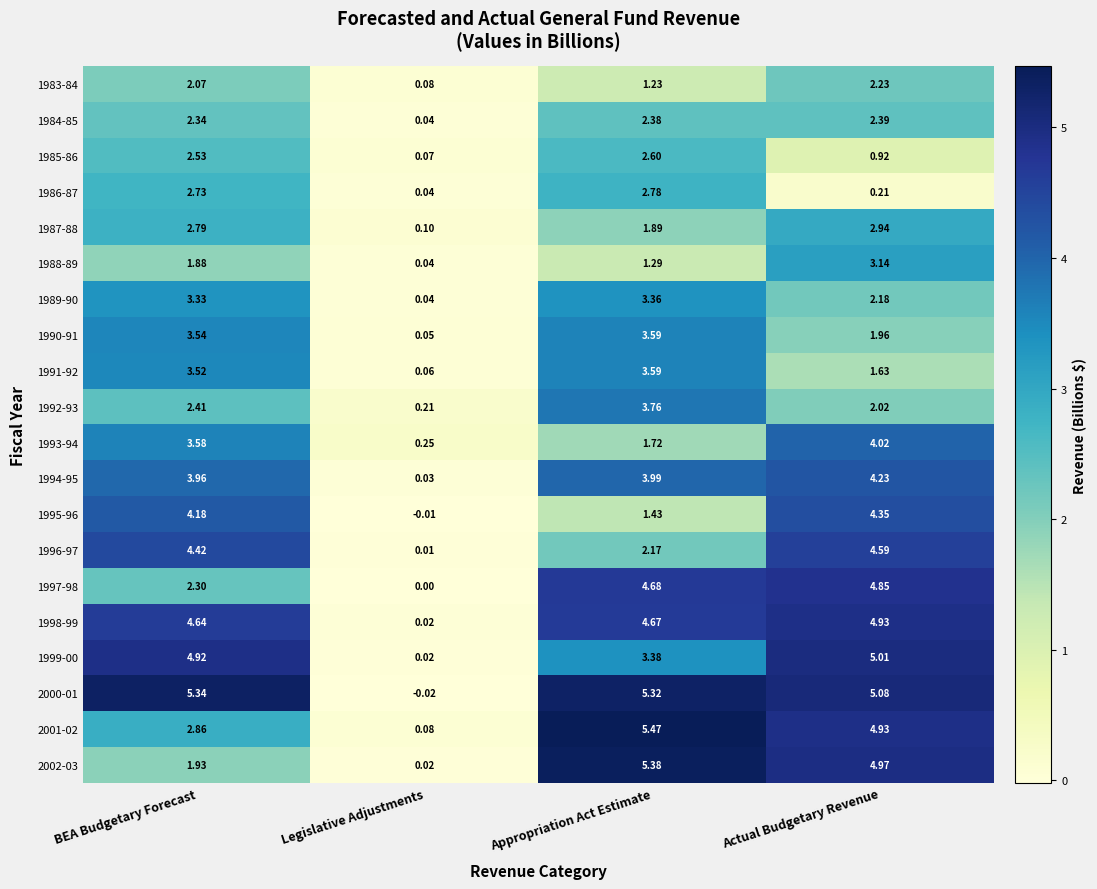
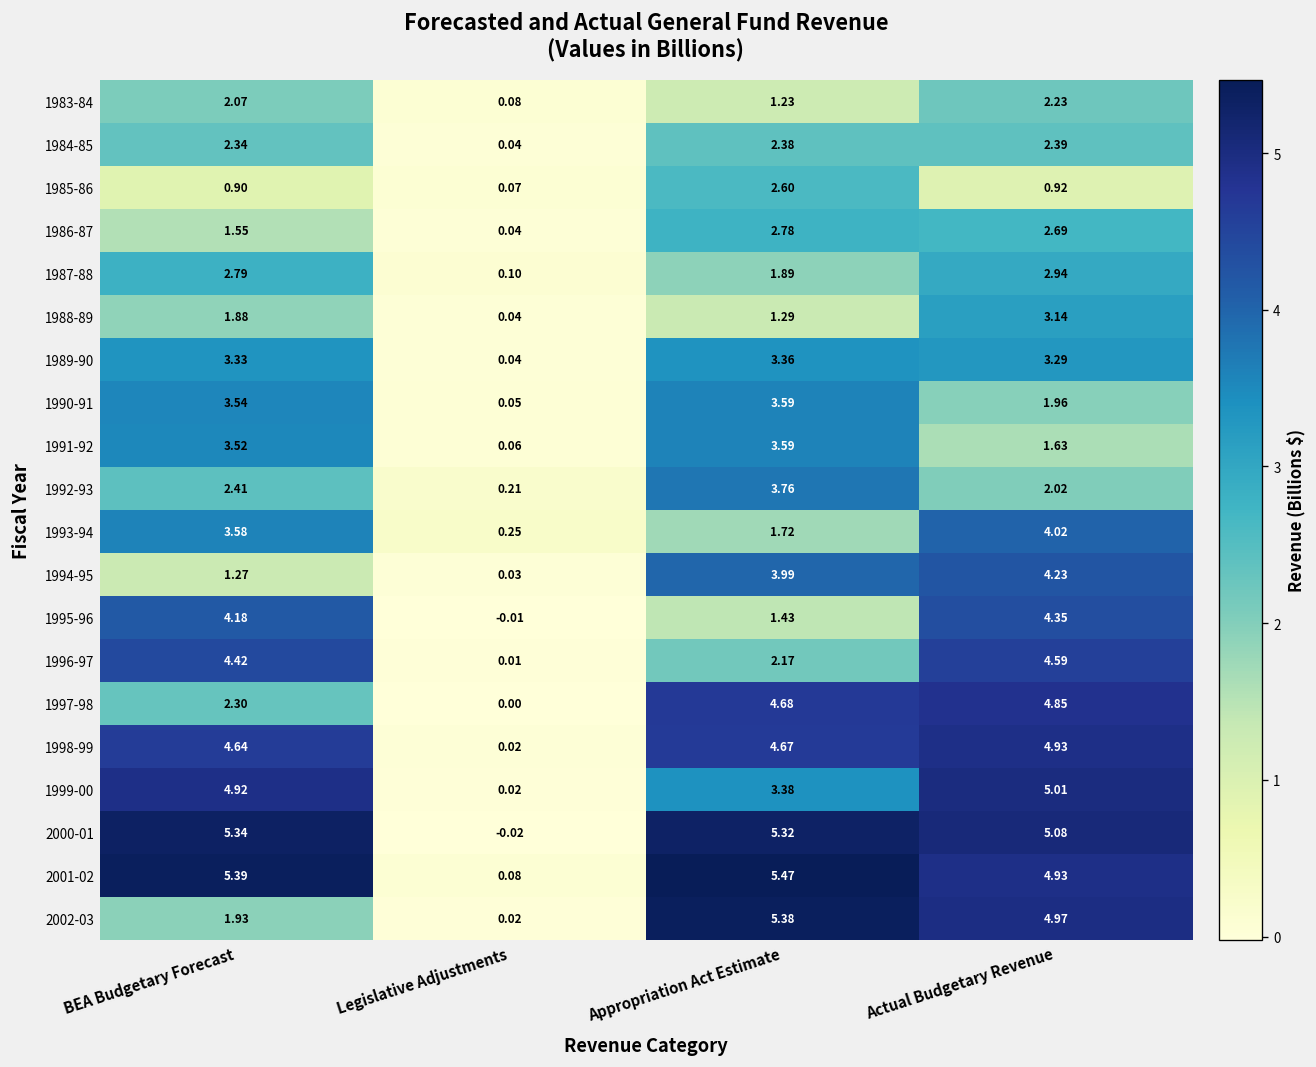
  {
    "1983-84": {
      "BEA Budgetary Forecast": 2.07,
      "Legislative Adjustments": 0.08,
      "Appropriation Act Estimate": 1.23,
      "Actual Budgetary Revenue": 2.23
    },
    "1984-85": {
      "BEA Budgetary Forecast": 2.34,
      "Legislative Adjustments": 0.04,
      "Appropriation Act Estimate": 2.38,
      "Actual Budgetary Revenue": 2.39
    },
    "1985-86": {
-     "BEA Budgetary Forecast": 2.53,
+     "BEA Budgetary Forecast": 0.90,
      "Legislative Adjustments": 0.07,
      "Appropriation Act Estimate": 2.60,
      "Actual Budgetary Revenue": 0.92
    },
    "1986-87": {
-     "BEA Budgetary Forecast": 2.73,
+     "BEA Budgetary Forecast": 1.55,
      "Legislative Adjustments": 0.04,
      "Appropriation Act Estimate": 2.78,
-     "Actual Budgetary Revenue": 0.21
+     "Actual Budgetary Revenue": 2.69
    },
    "1987-88": {
      "BEA Budgetary Forecast": 2.79,
      "Legislative Adjustments": 0.10,
      "Appropriation Act Estimate": 1.89,
      "Actual Budgetary Revenue": 2.94
    },
    "1988-89": {
      "BEA Budgetary Forecast": 1.88,
      "Legislative Adjustments": 0.04,
      "Appropriation Act Estimate": 1.29,
      "Actual Budgetary Revenue": 3.14
    },
    "1989-90": {
      "BEA Budgetary Forecast": 3.33,
      "Legislative Adjustments": 0.04,
      "Appropriation Act Estimate": 3.36,
-     "Actual Budgetary Revenue": 2.18
+     "Actual Budgetary Revenue": 3.29
    },
    "1990-91": {
      "BEA Budgetary Forecast": 3.54,
      "Legislative Adjustments": 0.05,
      "Appropriation Act Estimate": 3.59,
      "Actual Budgetary Revenue": 1.96
    },
    "1991-92": {
      "BEA Budgetary Forecast": 3.52,
      "Legislative Adjustments": 0.06,
      "Appropriation Act Estimate": 3.59,
      "Actual Budgetary Revenue": 1.63
    },
    "1992-93": {
      "BEA Budgetary Forecast": 2.41,
      "Legislative Adjustments": 0.21,
      "Appropriation Act Estimate": 3.76,
      "Actual Budgetary Revenue": 2.02
    },
    "1993-94": {
      "BEA Budgetary Forecast": 3.58,
      "Legislative Adjustments": 0.25,
      "Appropriation Act Estimate": 1.72,
      "Actual Budgetary Revenue": 4.02
    },
    "1994-95": {
-     "BEA Budgetary Forecast": 3.96,
+     "BEA Budgetary Forecast": 1.27,
      "Legislative Adjustments": 0.03,
      "Appropriation Act Estimate": 3.99,
      "Actual Budgetary Revenue": 4.23
    },
    "1995-96": {
      "BEA Budgetary Forecast": 4.18,
      "Legislative Adjustments": -0.01,
      "Appropriation Act Estimate": 1.43,
      "Actual Budgetary Revenue": 4.35
    },
    "1996-97": {
      "BEA Budgetary Forecast": 4.42,
      "Legislative Adjustments": 0.01,
      "Appropriation Act Estimate": 2.17,
      "Actual Budgetary Revenue": 4.59
    },
    "1997-98": {
      "BEA Budgetary Forecast": 2.30,
      "Legislative Adjustments": 0.00,
      "Appropriation Act Estimate": 4.68,
      "Actual Budgetary Revenue": 4.85
    },
    "1998-99": {
      "BEA Budgetary Forecast": 4.64,
      "Legislative Adjustments": 0.02,
      "Appropriation Act Estimate": 4.67,
      "Actual Budgetary Revenue": 4.93
    },
    "1999-00": {
      "BEA Budgetary Forecast": 4.92,
      "Legislative Adjustments": 0.02,
      "Appropriation Act Estimate": 3.38,
      "Actual Budgetary Revenue": 5.01
    },
    "2000-01": {
      "BEA Budgetary Forecast": 5.34,
      "Legislative Adjustments": -0.02,
      "Appropriation Act Estimate": 5.32,
      "Actual Budgetary Revenue": 5.08
    },
    "2001-02": {
-     "BEA Budgetary Forecast": 2.86,
+     "BEA Budgetary Forecast": 5.39,
      "Legislative Adjustments": 0.08,
      "Appropriation Act Estimate": 5.47,
      "Actual Budgetary Revenue": 4.93
    },
    "2002-03": {
      "BEA Budgetary Forecast": 1.93,
      "Legislative Adjustments": 0.02,
      "Appropriation Act Estimate": 5.38,
      "Actual Budgetary Revenue": 4.97
    }
  }
